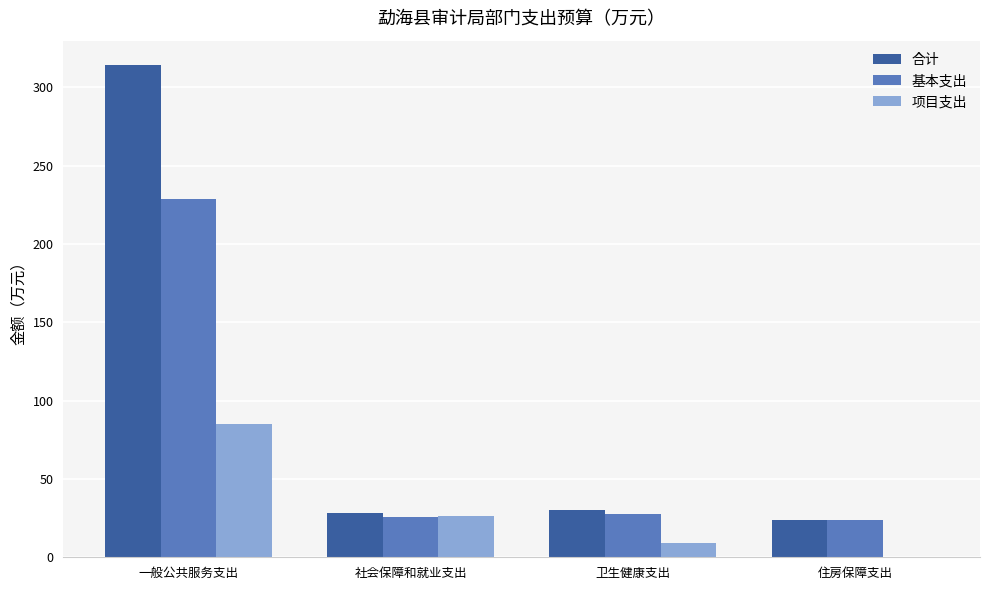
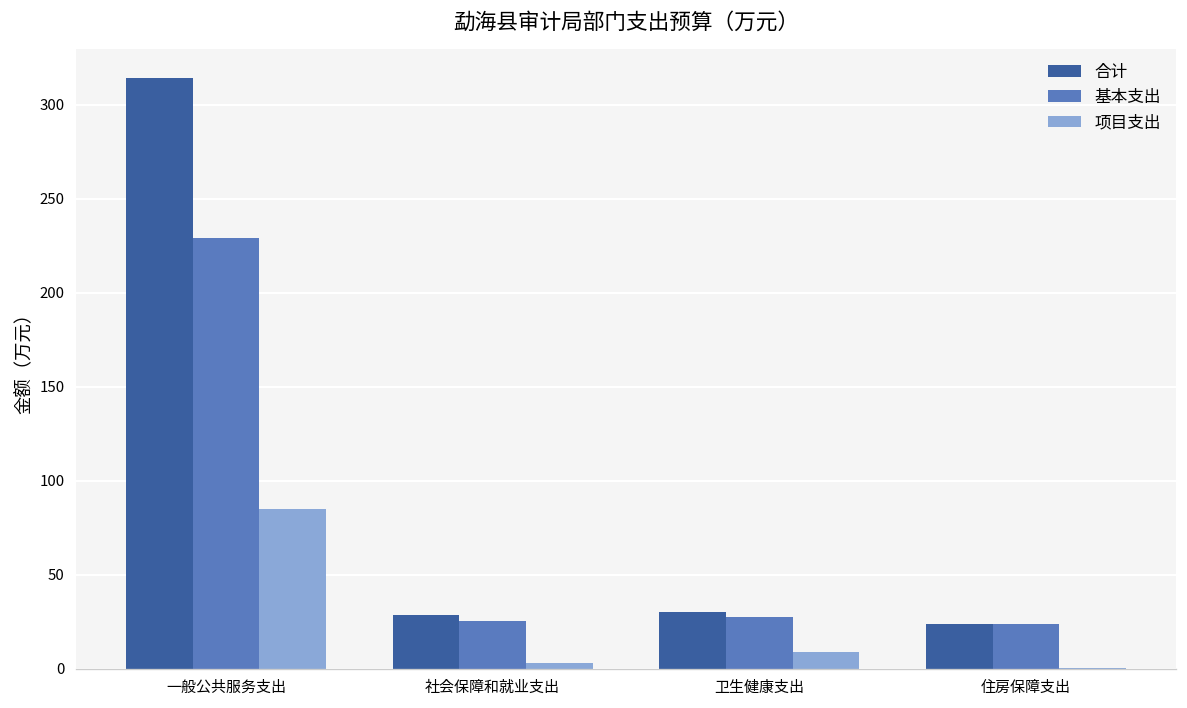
  {
    "项目支出": {
      "一般公共服务支出": 85,
-     "社会保障和就业支出": 26,
+     "社会保障和就业支出": 3,
      "卫生健康支出": 9
    }
  }
